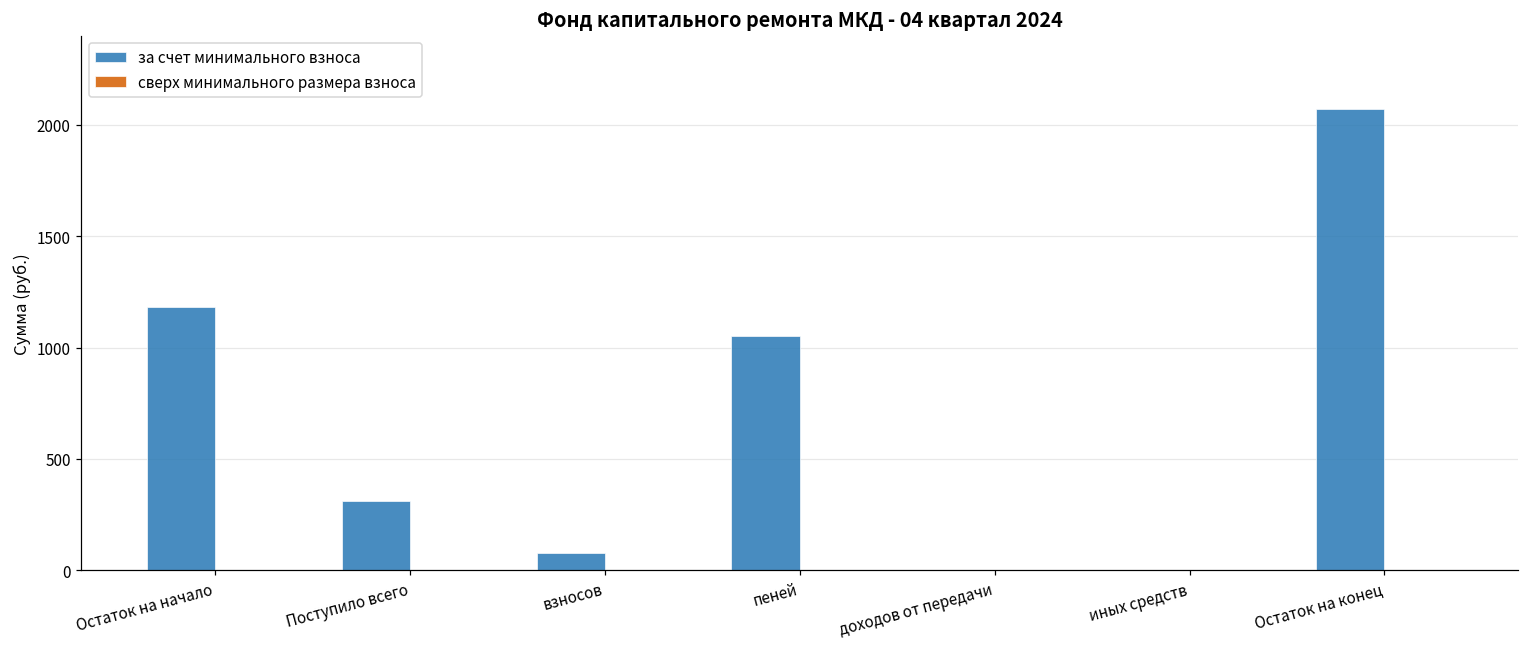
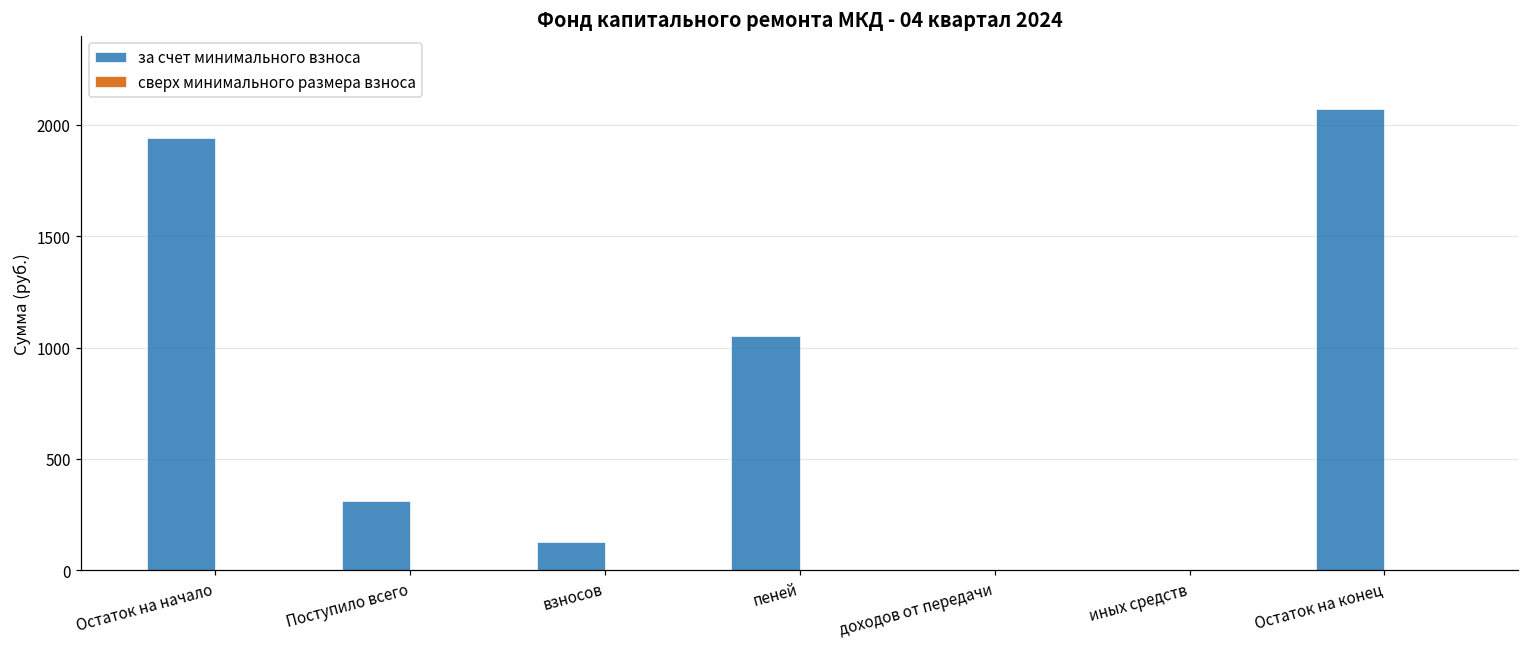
  {
    "за счет минимального взноса": {
-     "Остаток на начало": 1180,
+     "Остаток на начало": 1940,
      "Поступило всего": 310,
-     "взносов": 80,
+     "взносов": 130,
      "пеней": 1050,
      "доходов от передачи": 0,
      "иных средств": 0,
      "Остаток на конец": 2070
    },
    "сверх минимального размера взноса": {
      "Остаток на начало": 0,
      "Поступило всего": 0,
      "взносов": 0,
      "пеней": 0,
      "доходов от передачи": 0,
      "иных средств": 0,
      "Остаток на конец": 0
    }
  }
